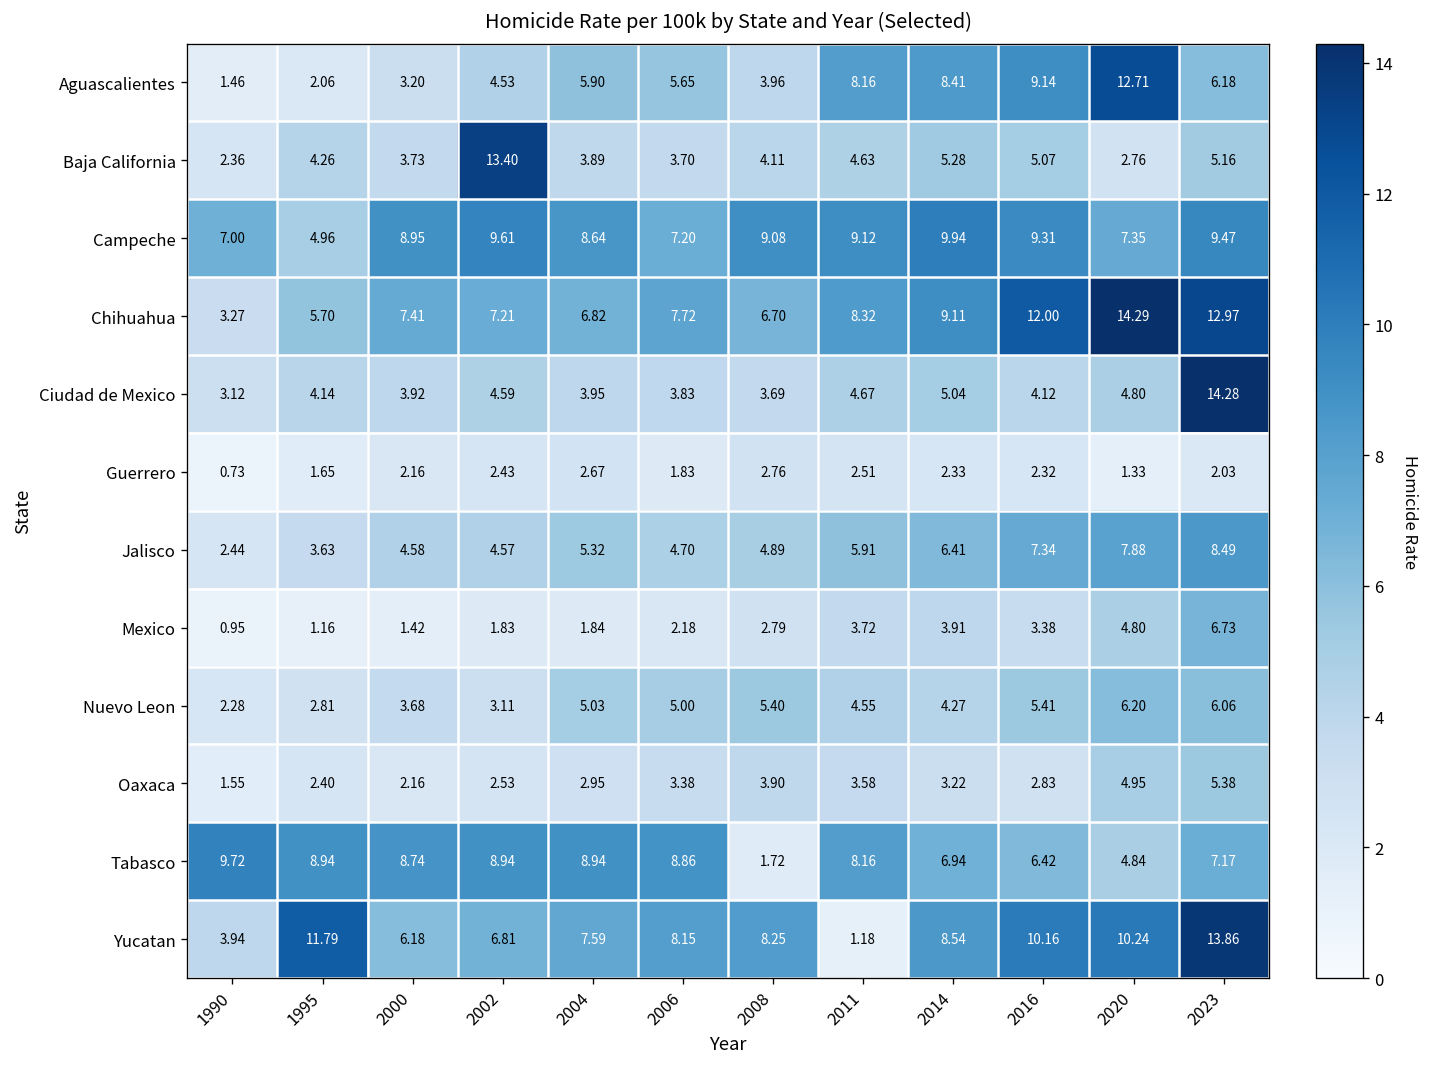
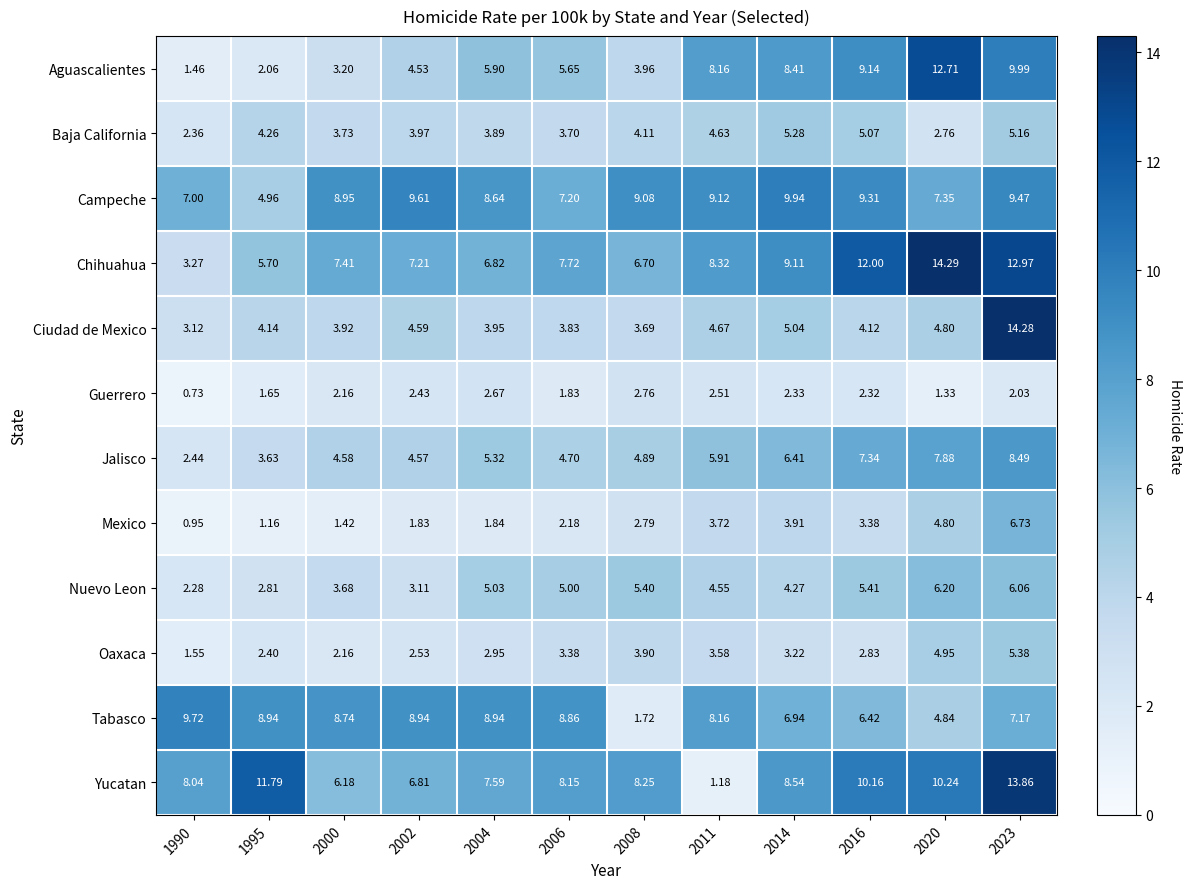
  {
    "Aguascalientes": {
      "1990": 1.46,
      "1995": 2.06,
      "2000": 3.20,
      "2002": 4.53,
      "2004": 5.90,
      "2006": 5.65,
      "2008": 3.96,
      "2011": 8.16,
      "2014": 8.41,
      "2016": 9.14,
      "2020": 12.71,
-     "2023": 6.18
+     "2023": 9.99
    },
    "Baja California": {
      "1990": 2.36,
      "1995": 4.26,
      "2000": 3.73,
-     "2002": 13.40,
+     "2002": 3.97,
      "2004": 3.89,
      "2006": 3.70,
      "2008": 4.11,
      "2011": 4.63,
      "2014": 5.28,
      "2016": 5.07,
      "2020": 2.76,
      "2023": 5.16
    },
    "Campeche": {
      "1990": 7.00,
      "1995": 4.96,
      "2000": 8.95,
      "2002": 9.61,
      "2004": 8.64,
      "2006": 7.20,
      "2008": 9.08,
      "2011": 9.12,
      "2014": 9.94,
      "2016": 9.31,
      "2020": 7.35,
      "2023": 9.47
    },
    "Chihuahua": {
      "1990": 3.27,
      "1995": 5.70,
      "2000": 7.41,
      "2002": 7.21,
      "2004": 6.82,
      "2006": 7.72,
      "2008": 6.70,
      "2011": 8.32,
      "2014": 9.11,
      "2016": 12.00,
      "2020": 14.29,
      "2023": 12.97
    },
    "Ciudad de Mexico": {
      "1990": 3.12,
      "1995": 4.14,
      "2000": 3.92,
      "2002": 4.59,
      "2004": 3.95,
      "2006": 3.83,
      "2008": 3.69,
      "2011": 4.67,
      "2014": 5.04,
      "2016": 4.12,
      "2020": 4.80,
      "2023": 14.28
    },
    "Guerrero": {
      "1990": 0.73,
      "1995": 1.65,
      "2000": 2.16,
      "2002": 2.43,
      "2004": 2.67,
      "2006": 1.83,
      "2008": 2.76,
      "2011": 2.51,
      "2014": 2.33,
      "2016": 2.32,
      "2020": 1.33,
      "2023": 2.03
    },
    "Jalisco": {
      "1990": 2.44,
      "1995": 3.63,
      "2000": 4.58,
      "2002": 4.57,
      "2004": 5.32,
      "2006": 4.70,
      "2008": 4.89,
      "2011": 5.91,
      "2014": 6.41,
      "2016": 7.34,
      "2020": 7.88,
      "2023": 8.49
    },
    "Mexico": {
      "1990": 0.95,
      "1995": 1.16,
      "2000": 1.42,
      "2002": 1.83,
      "2004": 1.84,
      "2006": 2.18,
      "2008": 2.79,
      "2011": 3.72,
      "2014": 3.91,
      "2016": 3.38,
      "2020": 4.80,
      "2023": 6.73
    },
    "Nuevo Leon": {
      "1990": 2.28,
      "1995": 2.81,
      "2000": 3.68,
      "2002": 3.11,
      "2004": 5.03,
      "2006": 5.00,
      "2008": 5.40,
      "2011": 4.55,
      "2014": 4.27,
      "2016": 5.41,
      "2020": 6.20,
      "2023": 6.06
    },
    "Oaxaca": {
      "1990": 1.55,
      "1995": 2.40,
      "2000": 2.16,
      "2002": 2.53,
      "2004": 2.95,
      "2006": 3.38,
      "2008": 3.90,
      "2011": 3.58,
      "2014": 3.22,
      "2016": 2.83,
      "2020": 4.95,
      "2023": 5.38
    },
    "Tabasco": {
      "1990": 9.72,
      "1995": 8.94,
      "2000": 8.74,
      "2002": 8.94,
      "2004": 8.94,
      "2006": 8.86,
      "2008": 1.72,
      "2011": 8.16,
      "2014": 6.94,
      "2016": 6.42,
      "2020": 4.84,
      "2023": 7.17
    },
    "Yucatan": {
-     "1990": 3.94,
+     "1990": 8.04,
      "1995": 11.79,
      "2000": 6.18,
      "2002": 6.81,
      "2004": 7.59,
      "2006": 8.15,
      "2008": 8.25,
      "2011": 1.18,
      "2014": 8.54,
      "2016": 10.16,
      "2020": 10.24,
      "2023": 13.86
    }
  }
